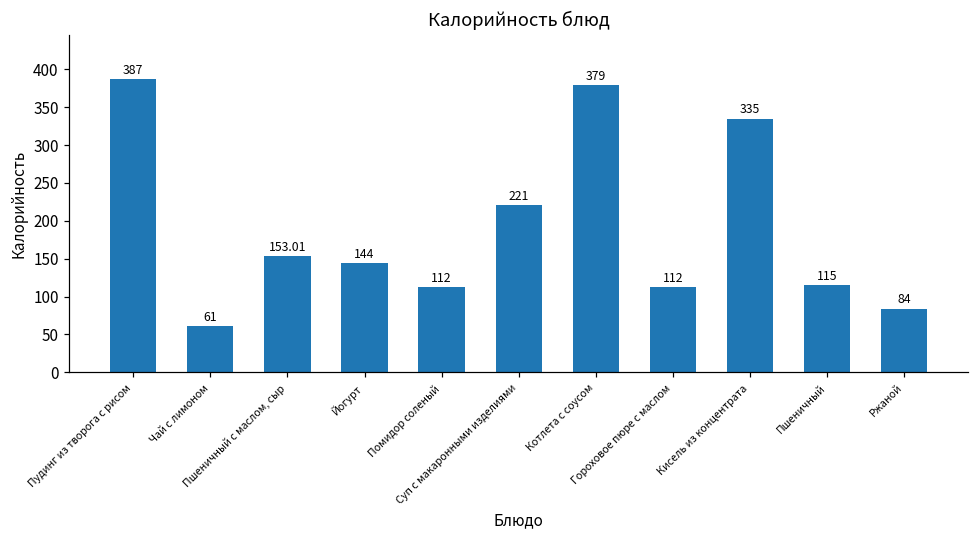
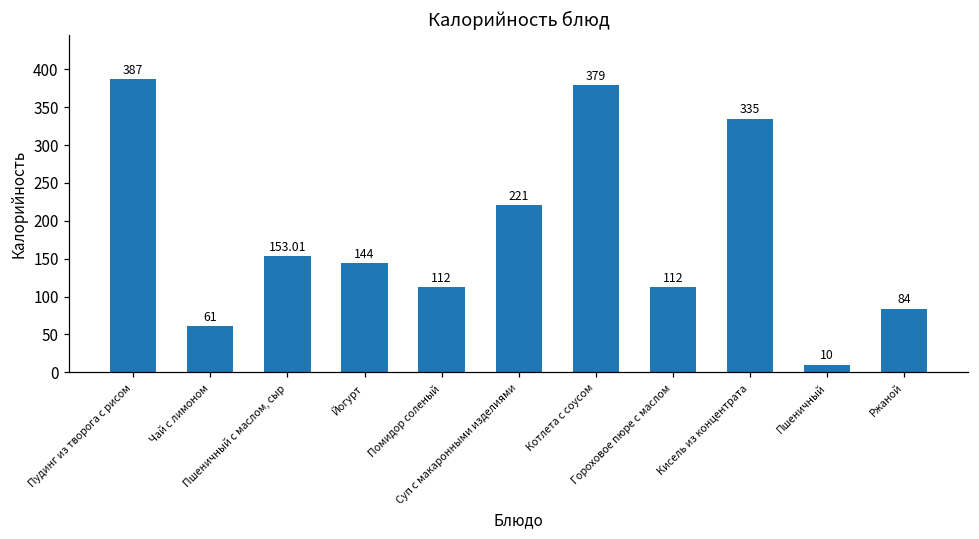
  {
    "Пудинг из творога с рисом": 387,
    "Чай с лимоном": 61,
    "Пшеничный с маслом, сыр": 153.01,
    "Йогурт": 144,
    "Помидор соленый": 112,
    "Суп с макаронными изделиями": 221,
    "Котлета с соусом": 379,
    "Гороховое пюре с маслом": 112,
    "Кисель из концентрата": 335,
-   "Пшеничный": 115,
+   "Пшеничный": 10,
    "Ржаной": 84
  }
